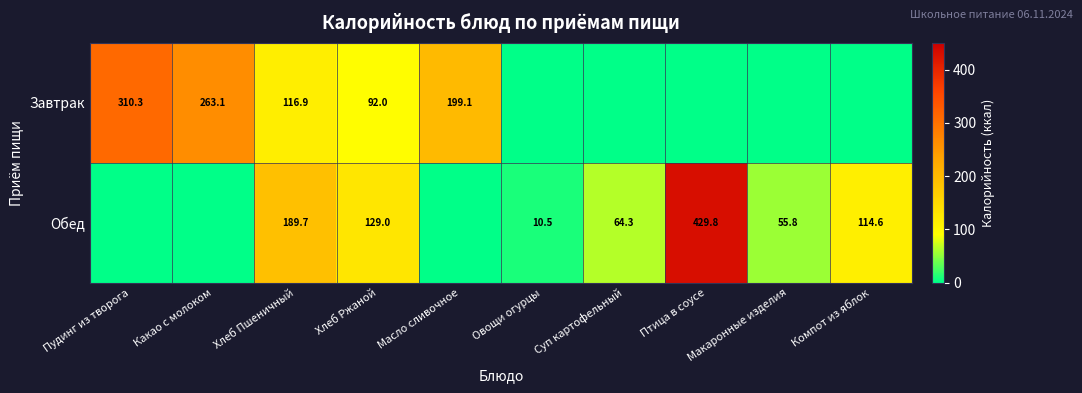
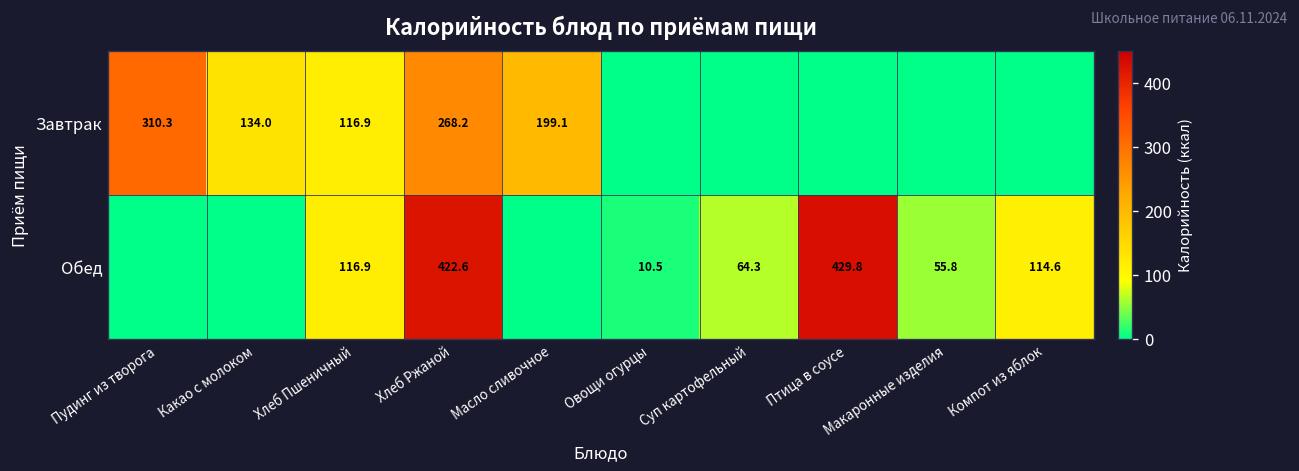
  {
    "Завтрак": {
      "Пудинг из творога": 310.3,
-     "Какао с молоком": 263.1,
+     "Какао с молоком": 134.0,
      "Хлеб Пшеничный": 116.9,
-     "Хлеб Ржаной": 92.0,
+     "Хлеб Ржаной": 268.2,
      "Масло сливочное": 199.1
    },
    "Обед": {
-     "Хлеб Пшеничный": 189.7,
-     "Хлеб Ржаной": 129.0,
+     "Хлеб Пшеничный": 116.9,
+     "Хлеб Ржаной": 422.6,
      "Овощи огурцы": 10.5,
      "Суп картофельный": 64.3,
      "Птица в соусе": 429.8,
      "Макаронные изделия": 55.8,
      "Компот из яблок": 114.6
    }
  }
